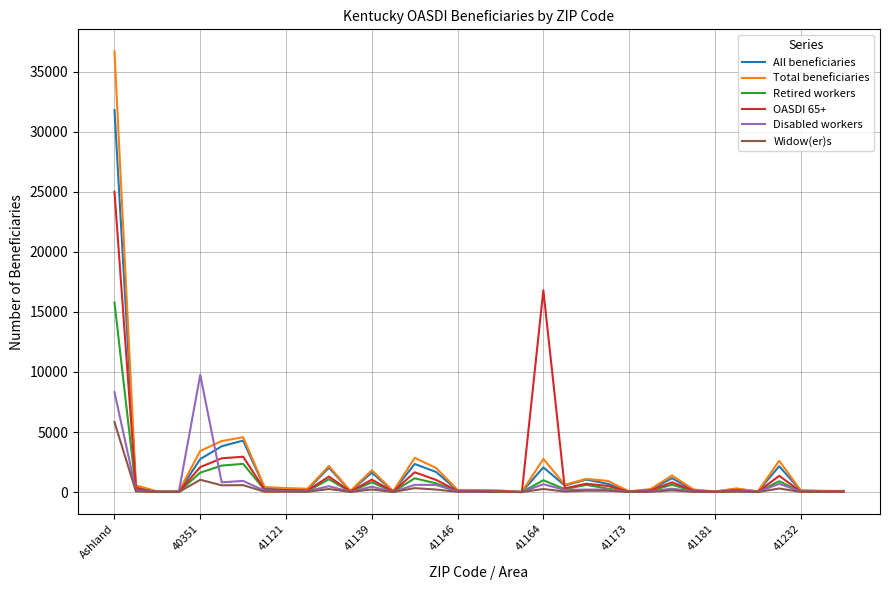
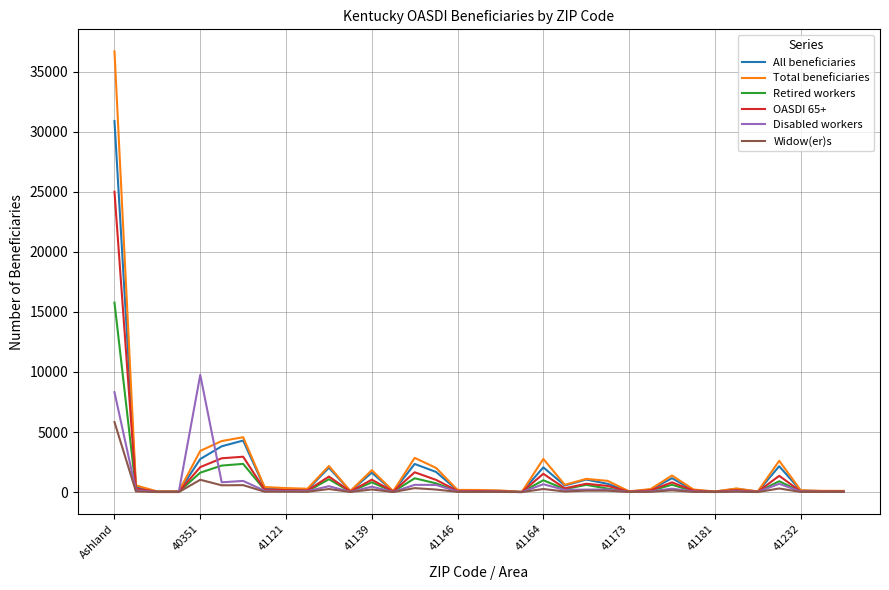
  {
    "All beneficiaries": {
-     "Ashland": 31800,
+     "Ashland": 30900,
      "40351": 2800,
      "41164": 2100
    },
    "Total beneficiaries": {
      "Ashland": 36700,
      "40351": 3400,
      "41164": 2800
    },
    "Retired workers": {
      "Ashland": 15800,
      "40351": 1600,
      "41139": 800,
      "41164": 1000
    },
    "OASDI 65+": {
      "Ashland": 25000,
      "40351": 2100,
      "41139": 1000,
-     "41164": 16800
+     "41164": 1500
    },
    "Disabled workers": {
      "Ashland": 8300,
      "40351": 9800,
      "41139": 500,
      "41164": 700
    },
    "Widow(er)s": {
      "Ashland": 5800,
      "40351": 1000,
      "41139": 200,
      "41164": 300
    }
  }
